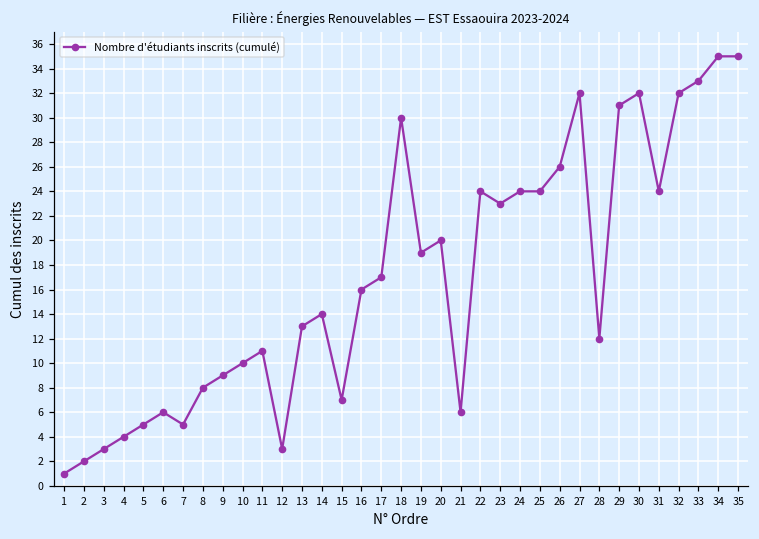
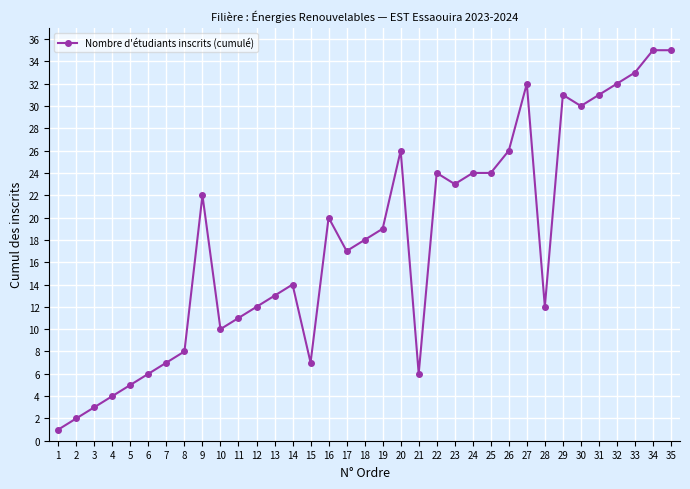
  {
    "1": 1,
    "2": 2,
    "3": 3,
    "4": 4,
    "5": 5,
    "6": 6,
-   "7": 5,
+   "7": 7,
    "8": 8,
-   "9": 9,
+   "9": 22,
    "10": 10,
    "11": 11,
-   "12": 3,
+   "12": 12,
    "13": 13,
    "14": 14,
    "15": 7,
-   "16": 16,
+   "16": 20,
    "17": 17,
-   "18": 30,
+   "18": 18,
    "19": 19,
-   "20": 20,
+   "20": 26,
    "21": 6,
    "22": 24,
    "23": 23,
    "24": 24,
    "25": 24,
    "26": 26,
    "27": 32,
    "28": 12,
    "29": 31,
-   "30": 32,
-   "31": 24,
+   "30": 30,
+   "31": 31,
    "32": 32,
    "33": 33,
    "34": 35,
    "35": 35
  }
